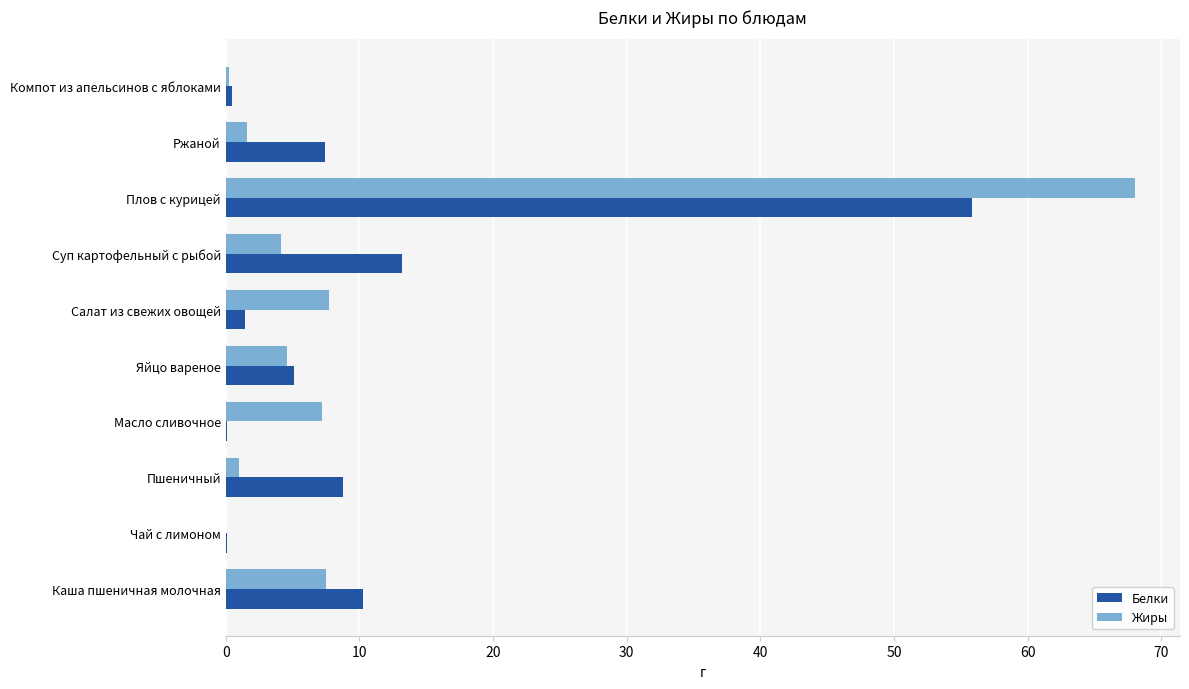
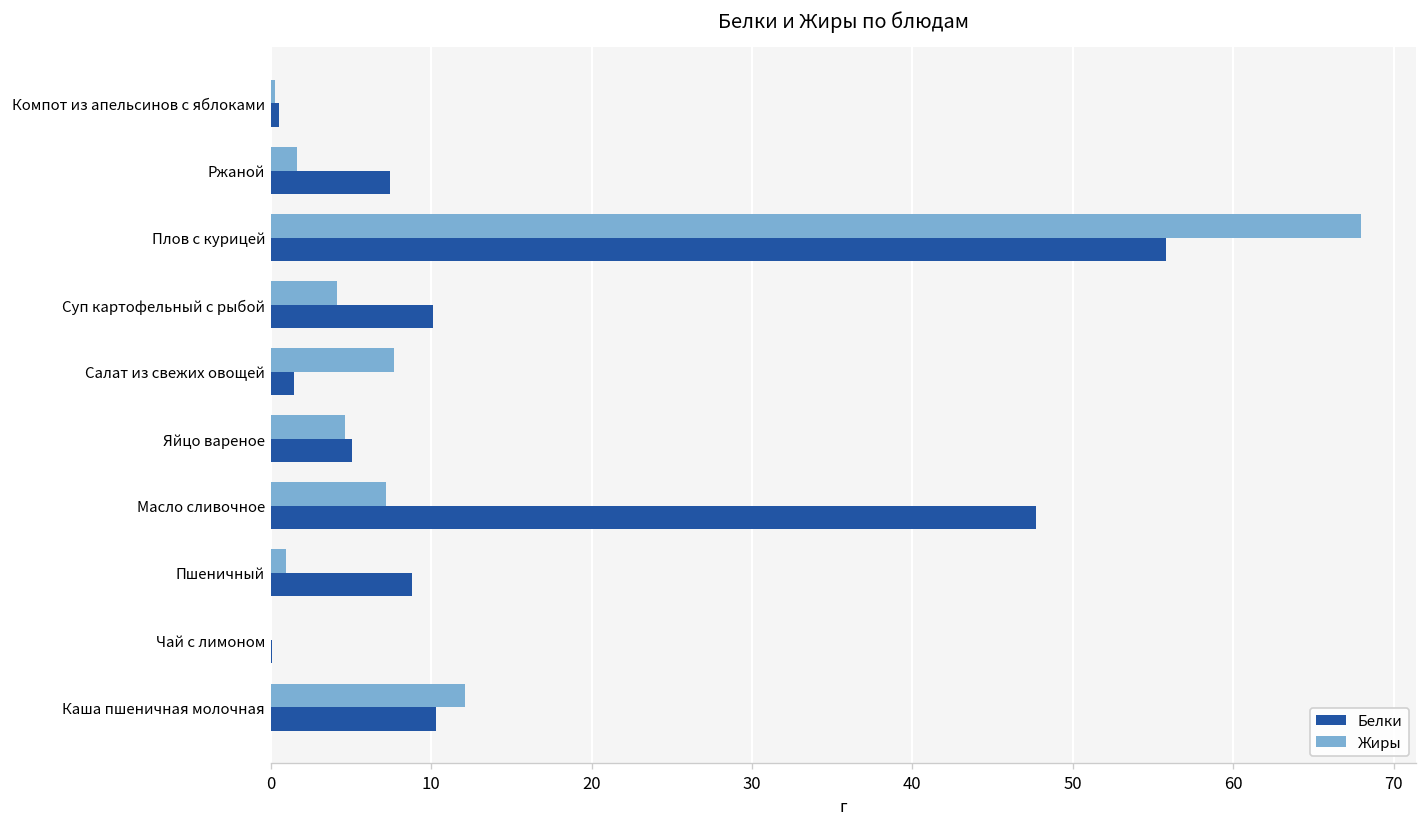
  {
    "Белки": {
      "Компот из апельсинов с яблоками": 0.5,
      "Ржаной": 7.4,
      "Плов с курицей": 55.8,
-     "Суп картофельный с рыбой": 13.2,
+     "Суп картофельный с рыбой": 10.1,
      "Салат из свежих овощей": 1.5,
      "Яйцо вареное": 5.1,
-     "Масло сливочное": 0.1,
+     "Масло сливочное": 47.7,
      "Пшеничный": 8.8,
      "Каша пшеничная молочная": 10.3
    },
    "Жиры": {
      "Компот из апельсинов с яблоками": 0.3,
      "Ржаной": 1.6,
      "Плов с курицей": 68.0,
      "Суп картофельный с рыбой": 4.1,
      "Салат из свежих овощей": 7.7,
      "Яйцо вареное": 4.6,
      "Масло сливочное": 7.2,
      "Пшеничный": 1.0,
-     "Каша пшеничная молочная": 7.5
+     "Каша пшеничная молочная": 12.1
    }
  }
